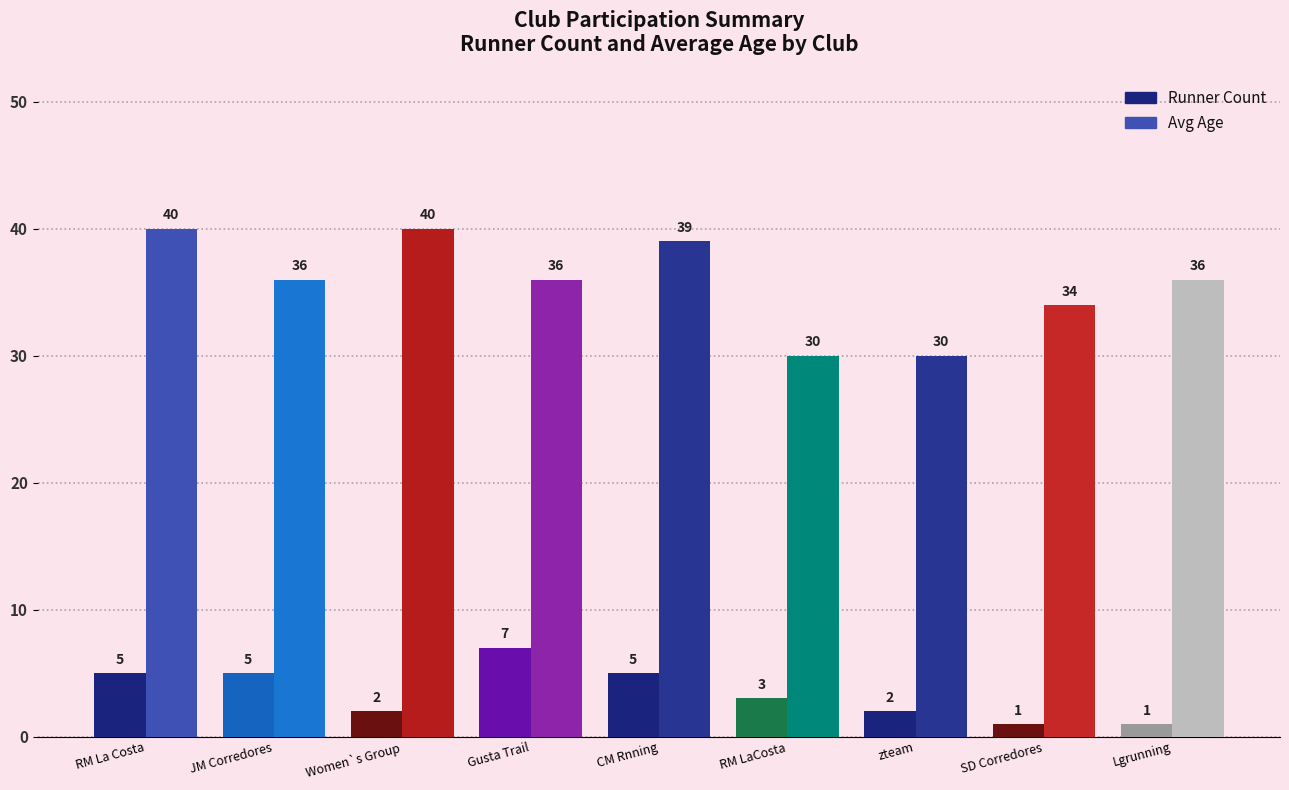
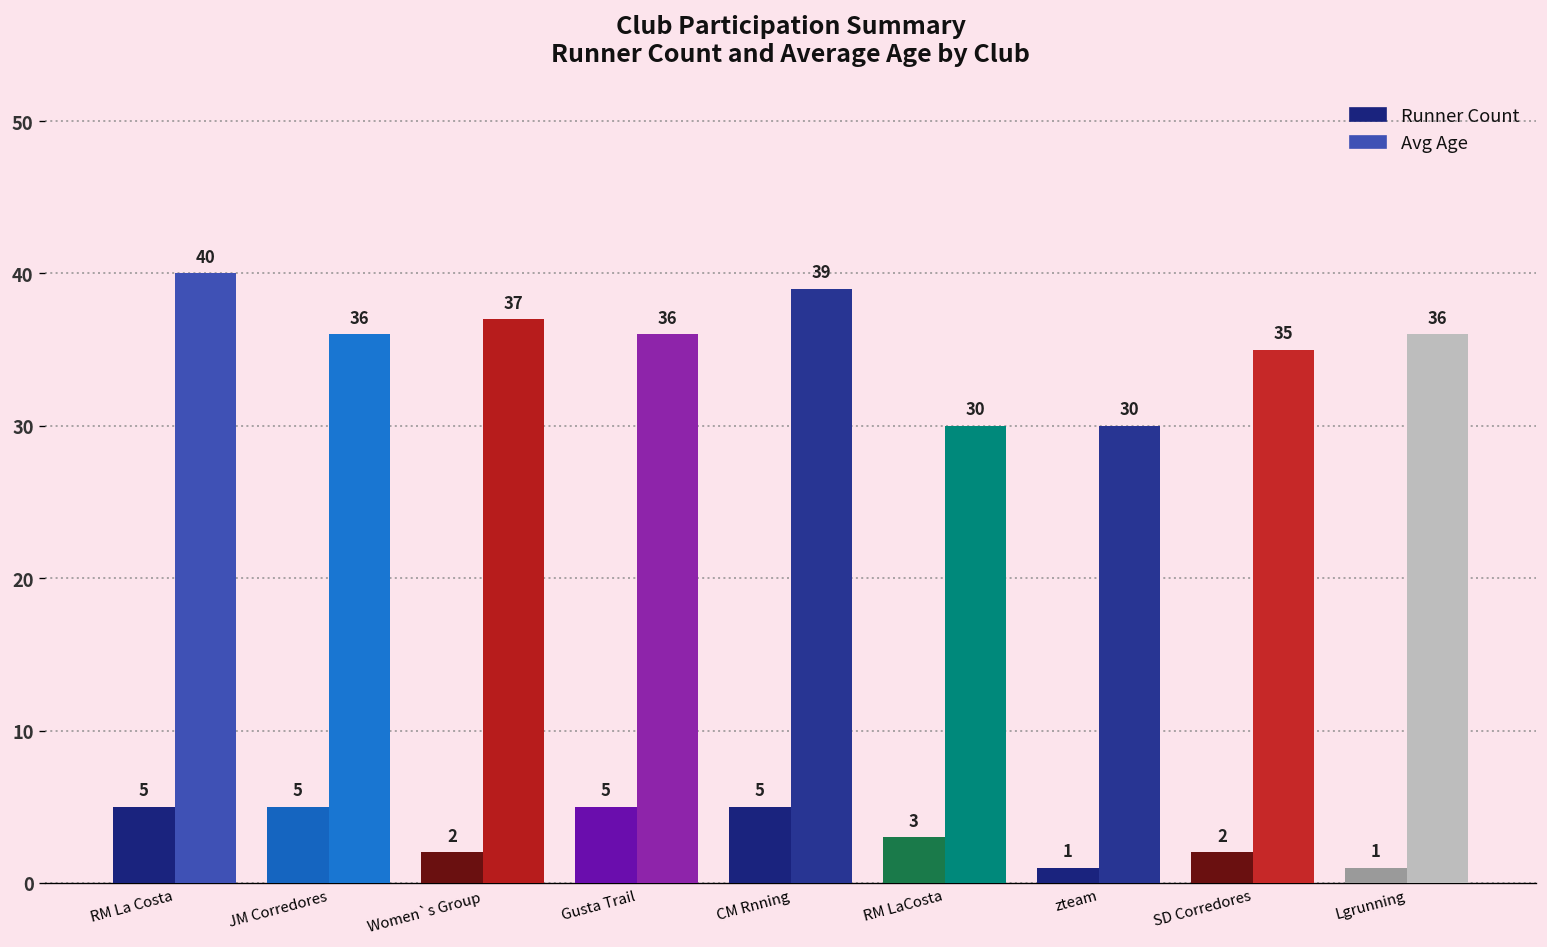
  {
    "Runner Count": {
      "RM La Costa": 5,
      "JM Corredores": 5,
      "Women`s Group": 2,
-     "Gusta Trail": 7,
+     "Gusta Trail": 5,
      "CM Rnning": 5,
      "RM LaCosta": 3,
-     "zteam": 2,
-     "SD Corredores": 1,
+     "zteam": 1,
+     "SD Corredores": 2,
      "Lgrunning": 1
    },
    "Avg Age": {
      "RM La Costa": 40,
      "JM Corredores": 36,
-     "Women`s Group": 40,
+     "Women`s Group": 37,
      "Gusta Trail": 36,
      "CM Rnning": 39,
      "RM LaCosta": 30,
      "zteam": 30,
-     "SD Corredores": 34,
+     "SD Corredores": 35,
      "Lgrunning": 36
    }
  }
